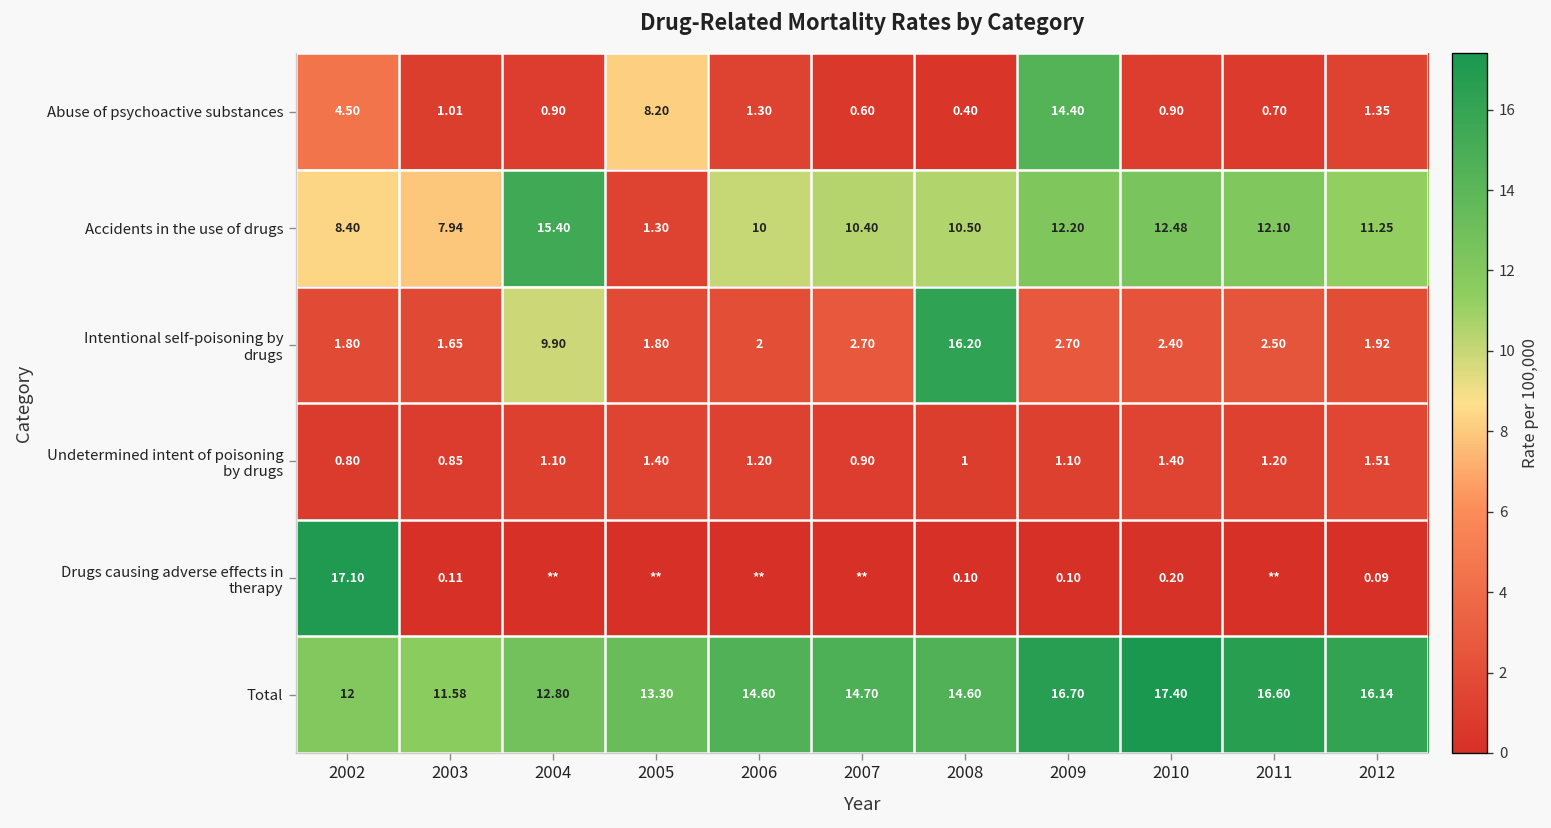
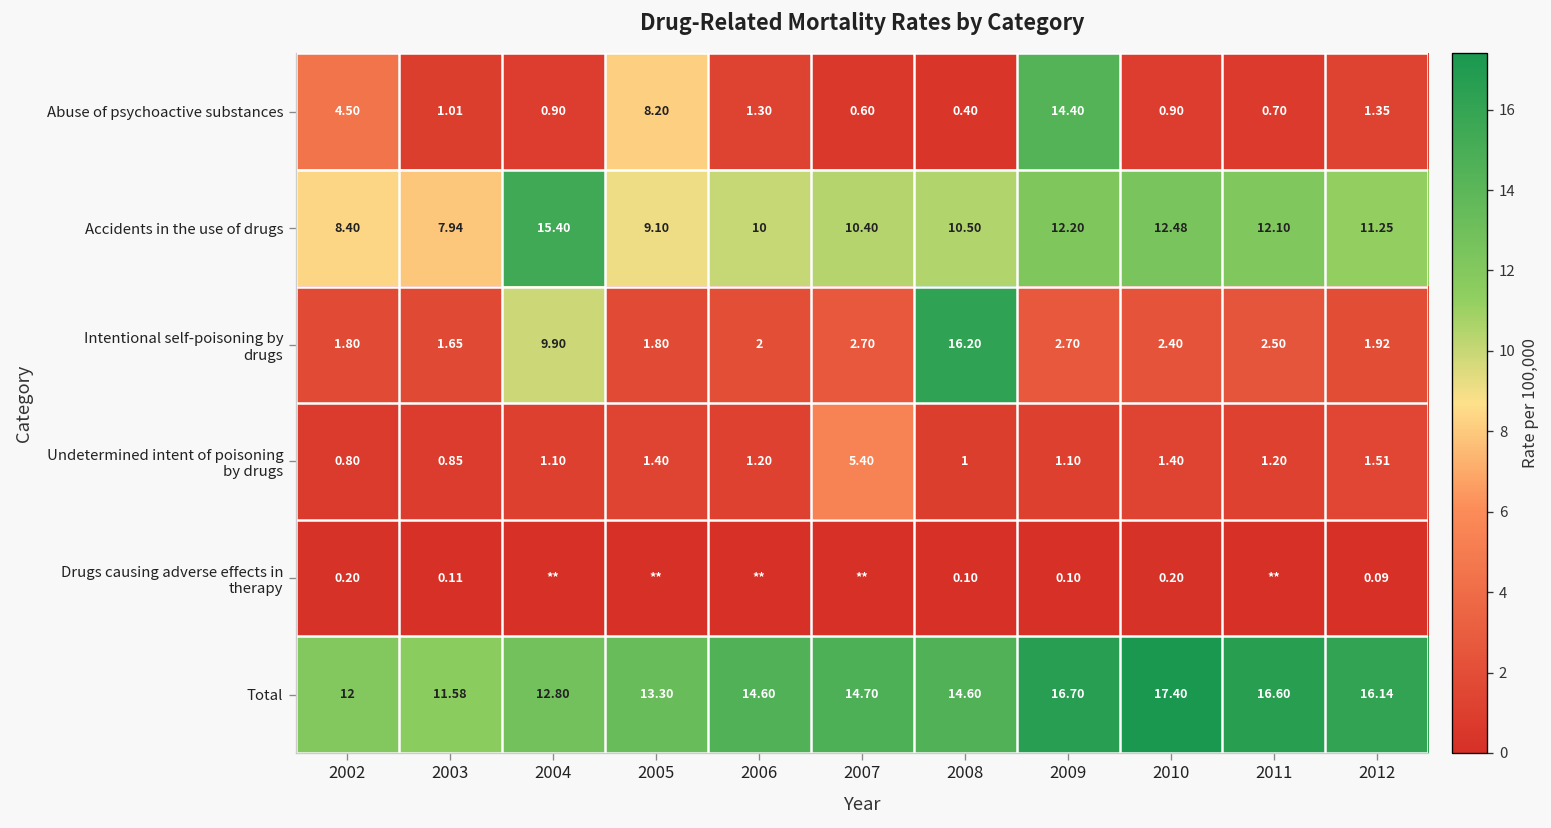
  {
    "Abuse of psychoactive substances": {
      "2002": 4.50,
      "2003": 1.01,
      "2004": 0.90,
      "2005": 8.20,
      "2006": 1.30,
      "2007": 0.60,
      "2008": 0.40,
      "2009": 14.40,
      "2010": 0.90,
      "2011": 0.70,
      "2012": 1.35
    },
    "Accidents in the use of drugs": {
      "2002": 8.40,
      "2003": 7.94,
      "2004": 15.40,
-     "2005": 1.30,
+     "2005": 9.10,
      "2006": 10,
      "2007": 10.40,
      "2008": 10.50,
      "2009": 12.20,
      "2010": 12.48,
      "2011": 12.10,
      "2012": 11.25
    },
    "Intentional self-poisoning by drugs": {
      "2002": 1.80,
      "2003": 1.65,
      "2004": 9.90,
      "2005": 1.80,
      "2006": 2,
      "2007": 2.70,
      "2008": 16.20,
      "2009": 2.70,
      "2010": 2.40,
      "2011": 2.50,
      "2012": 1.92
    },
    "Undetermined intent of poisoning by drugs": {
      "2002": 0.80,
      "2003": 0.85,
      "2004": 1.10,
      "2005": 1.40,
      "2006": 1.20,
-     "2007": 0.90,
+     "2007": 5.40,
      "2008": 1,
      "2009": 1.10,
      "2010": 1.40,
      "2011": 1.20,
      "2012": 1.51
    },
    "Drugs causing adverse effects in therapy": {
-     "2002": 17.10,
+     "2002": 0.20,
      "2003": 0.11,
      "2008": 0.10,
      "2009": 0.10,
      "2010": 0.20,
      "2012": 0.09
    },
    "Total": {
      "2002": 12,
      "2003": 11.58,
      "2004": 12.80,
      "2005": 13.30,
      "2006": 14.60,
      "2007": 14.70,
      "2008": 14.60,
      "2009": 16.70,
      "2010": 17.40,
      "2011": 16.60,
      "2012": 16.14
    }
  }
